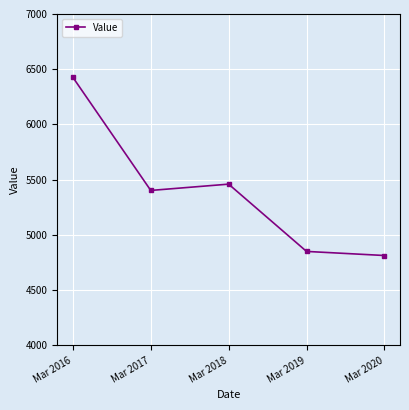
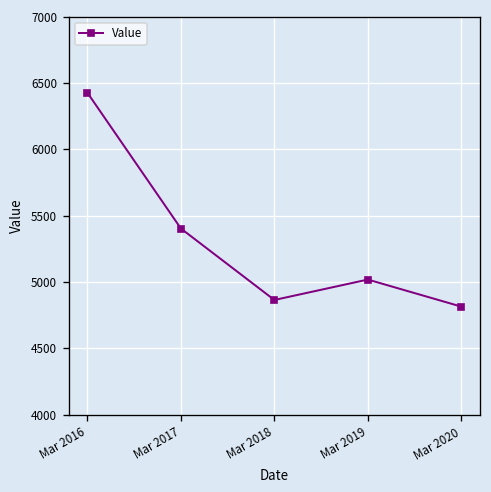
  {
    "Mar 2016": 6430,
    "Mar 2017": 5400,
-   "Mar 2018": 5460,
-   "Mar 2019": 4850,
+   "Mar 2018": 4860,
+   "Mar 2019": 5020,
    "Mar 2020": 4810
  }
